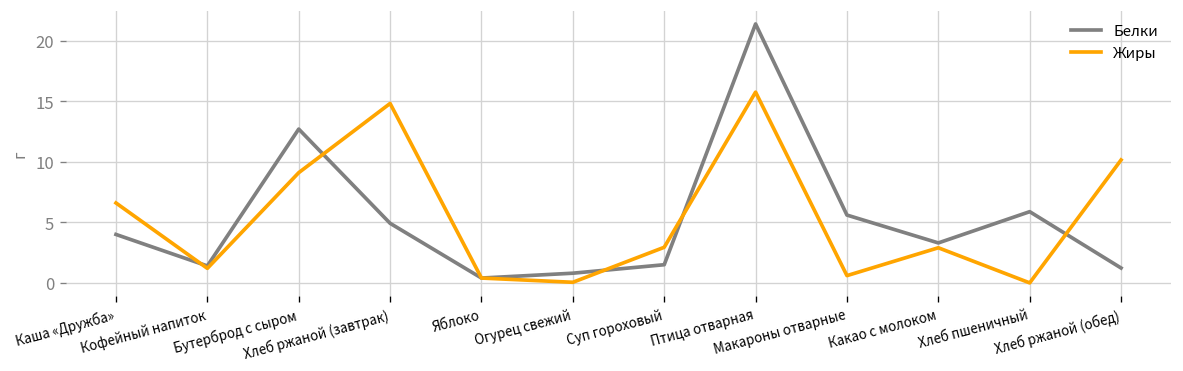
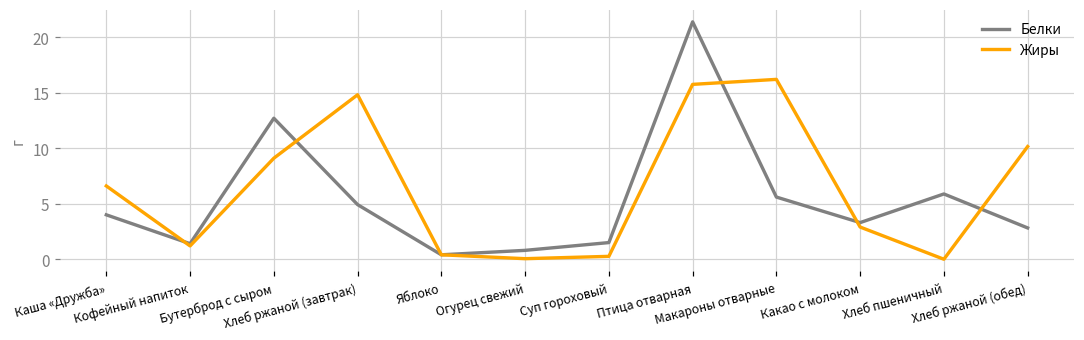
  {
    "Белки": {
      "Каша «Дружба»": 4.0,
      "Бутерброд с сыром": 12.7,
      "Хлеб ржаной (завтрак)": 4.9,
      "Огурец свежий": 0.8,
      "Суп гороховый": 1.5,
      "Птица отварная": 21.4,
      "Макароны отварные": 5.6,
      "Какао с молоком": 3.3,
      "Хлеб пшеничный": 5.9,
-     "Хлеб ржаной (обед)": 1.2
+     "Хлеб ржаной (обед)": 2.8
    },
    "Жиры": {
      "Каша «Дружба»": 6.6,
      "Бутерброд с сыром": 9.1,
      "Хлеб ржаной (завтрак)": 14.8,
      "Огурец свежий": 0.1,
-     "Суп гороховый": 2.9,
+     "Суп гороховый": 0.3,
      "Птица отварная": 15.8,
-     "Макароны отварные": 0.6,
+     "Макароны отварные": 16.2,
      "Какао с молоком": 2.9,
      "Хлеб пшеничный": 0.0,
      "Хлеб ржаной (обед)": 10.1
    }
  }
